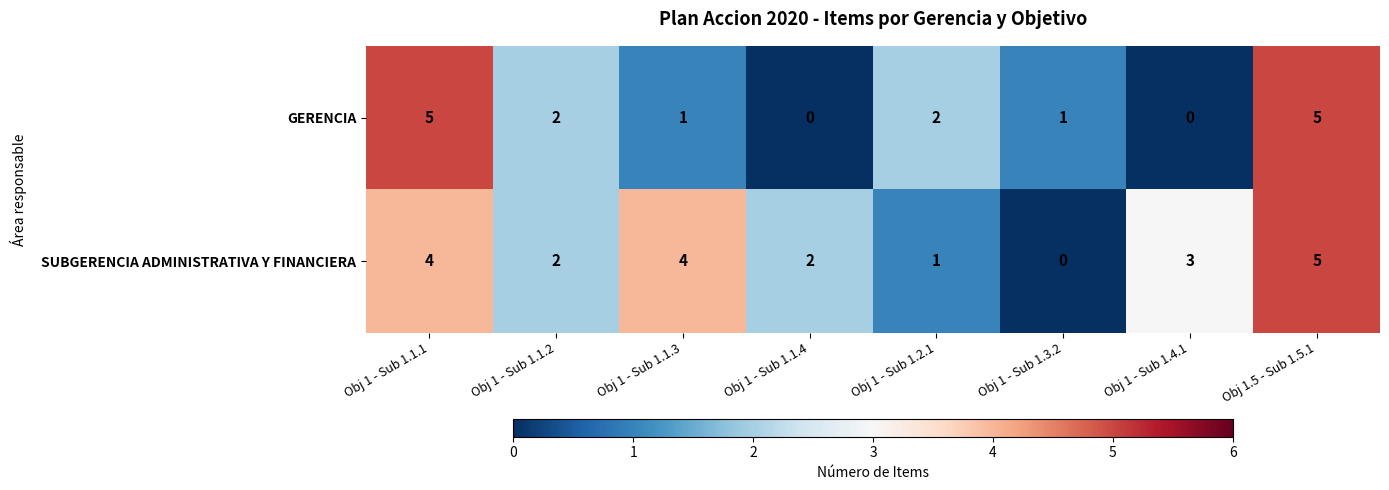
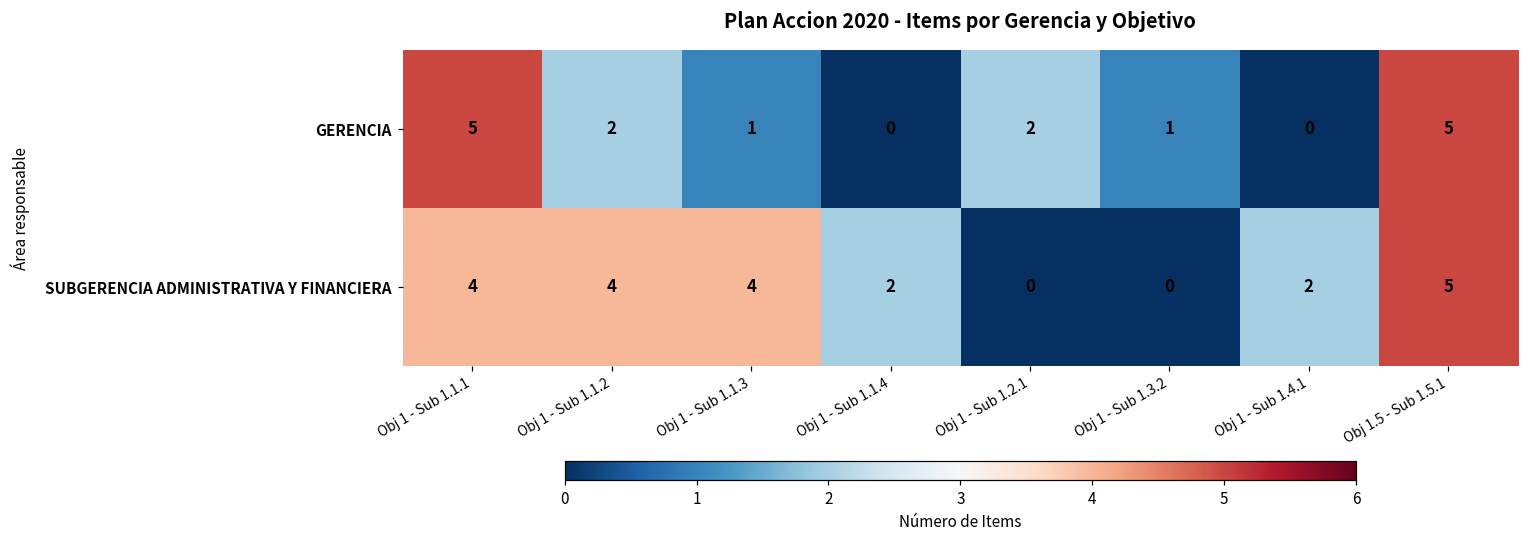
  {
    "GERENCIA": {
      "Obj 1 - Sub 1.1.1": 5,
      "Obj 1 - Sub 1.1.2": 2,
      "Obj 1 - Sub 1.1.3": 1,
      "Obj 1 - Sub 1.1.4": 0,
      "Obj 1 - Sub 1.2.1": 2,
      "Obj 1 - Sub 1.3.2": 1,
      "Obj 1 - Sub 1.4.1": 0,
      "Obj 1.5 - Sub 1.5.1": 5
    },
    "SUBGERENCIA ADMINISTRATIVA Y FINANCIERA": {
      "Obj 1 - Sub 1.1.1": 4,
-     "Obj 1 - Sub 1.1.2": 2,
+     "Obj 1 - Sub 1.1.2": 4,
      "Obj 1 - Sub 1.1.3": 4,
      "Obj 1 - Sub 1.1.4": 2,
-     "Obj 1 - Sub 1.2.1": 1,
+     "Obj 1 - Sub 1.2.1": 0,
      "Obj 1 - Sub 1.3.2": 0,
-     "Obj 1 - Sub 1.4.1": 3,
+     "Obj 1 - Sub 1.4.1": 2,
      "Obj 1.5 - Sub 1.5.1": 5
    }
  }
